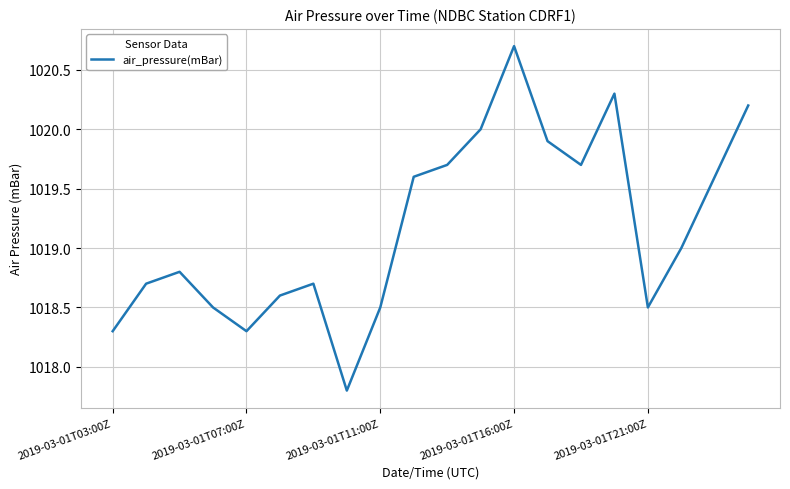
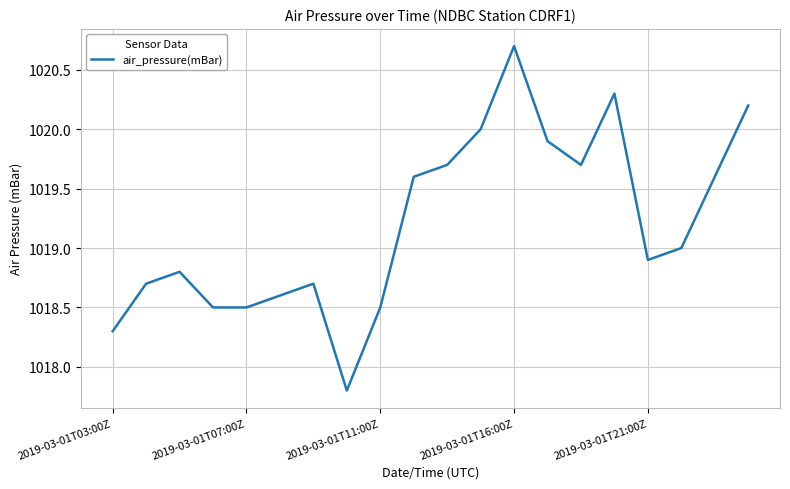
  {
    "2019-03-01T03:00Z": 1018.3,
-   "2019-03-01T07:00Z": 1018.3,
+   "2019-03-01T07:00Z": 1018.5,
    "2019-03-01T11:00Z": 1018.5,
    "2019-03-01T16:00Z": 1020.7,
-   "2019-03-01T21:00Z": 1018.5
+   "2019-03-01T21:00Z": 1018.9
  }
